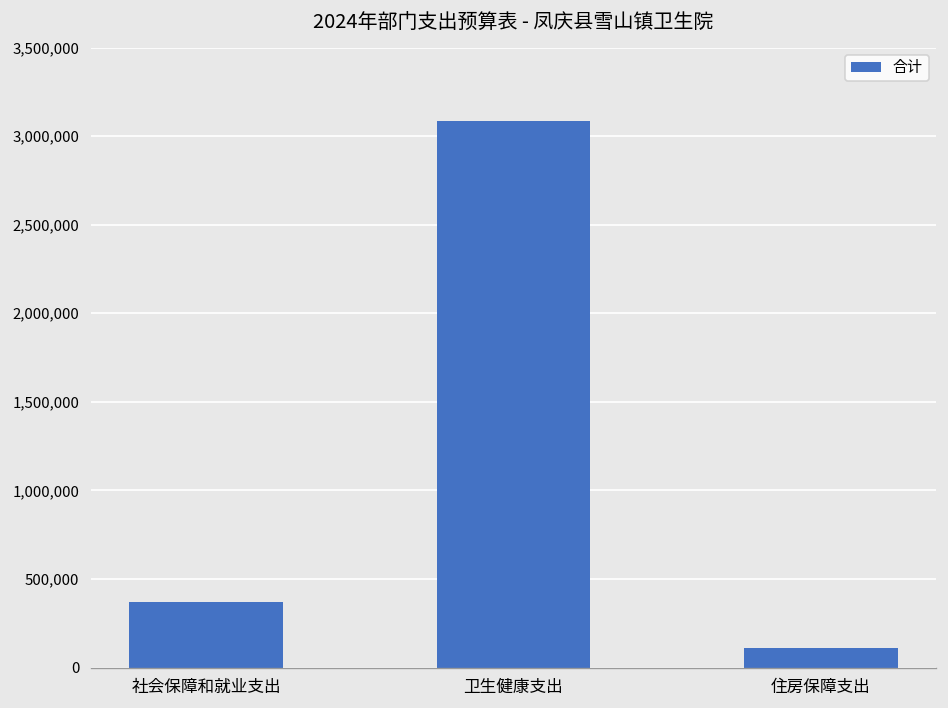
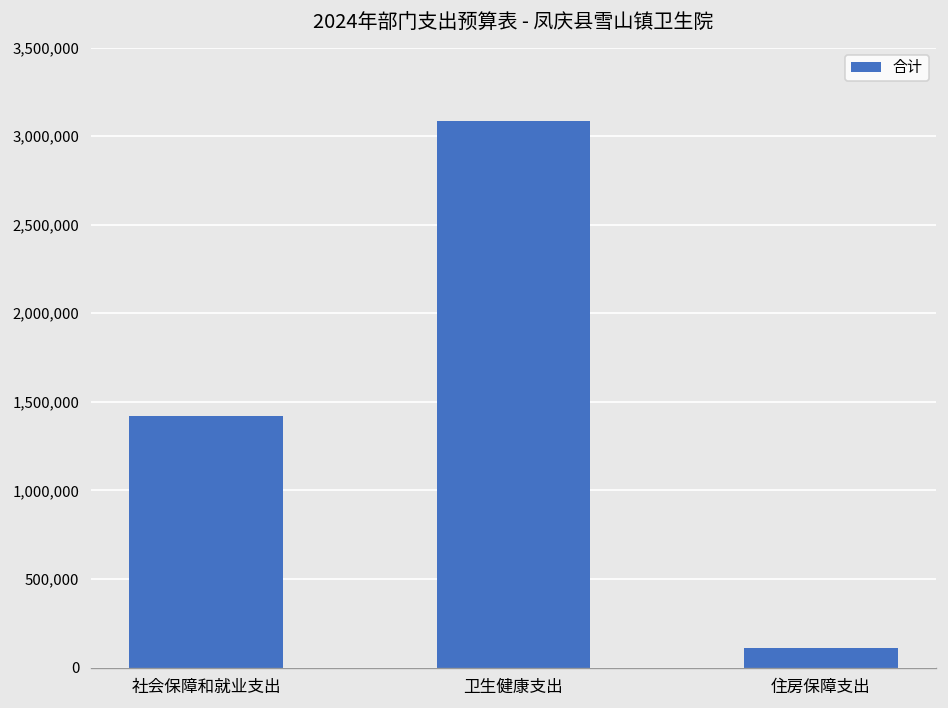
  {
-   "社会保障和就业支出": "370,000",
+   "社会保障和就业支出": "1,420,000",
    "卫生健康支出": "3,090,000",
    "住房保障支出": "110,000"
  }
